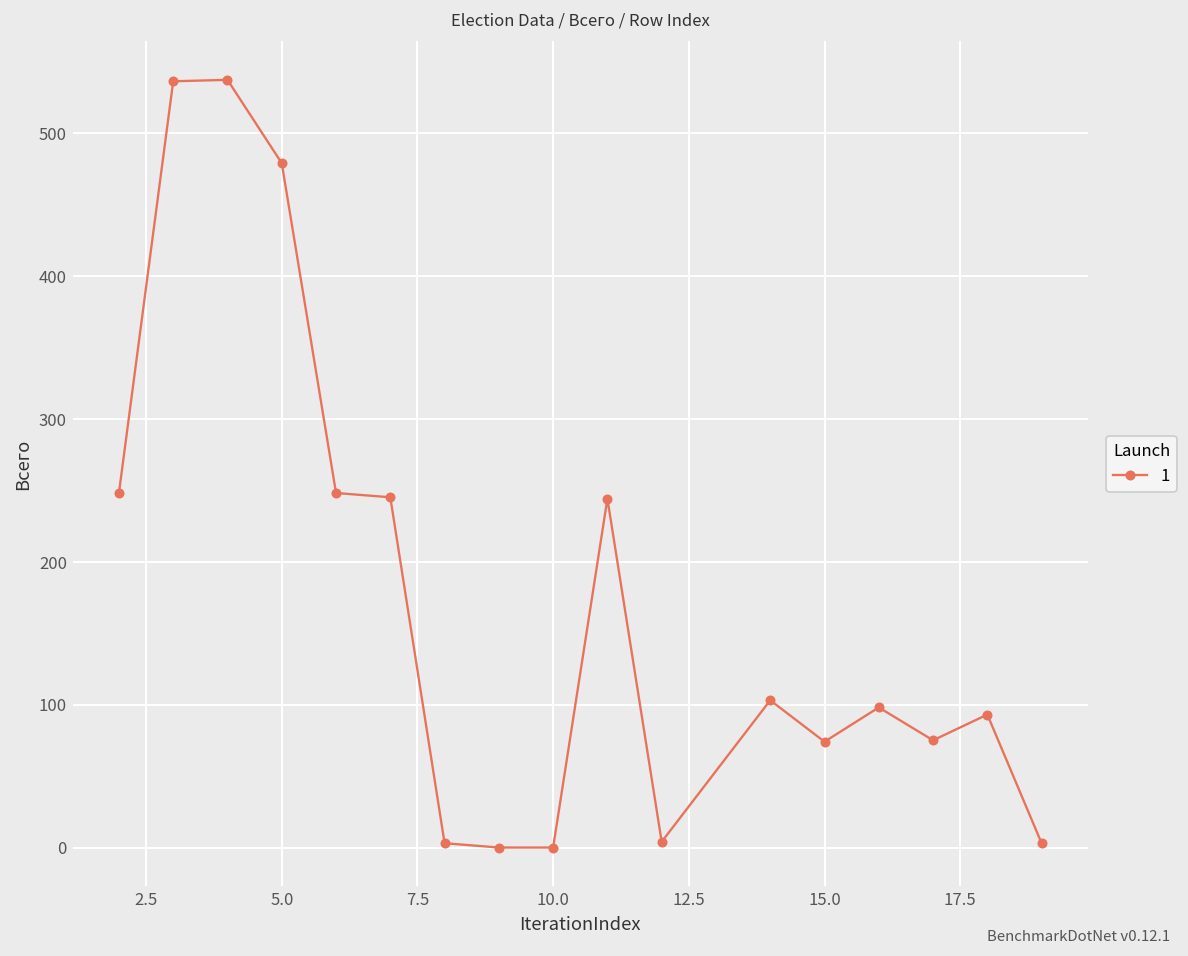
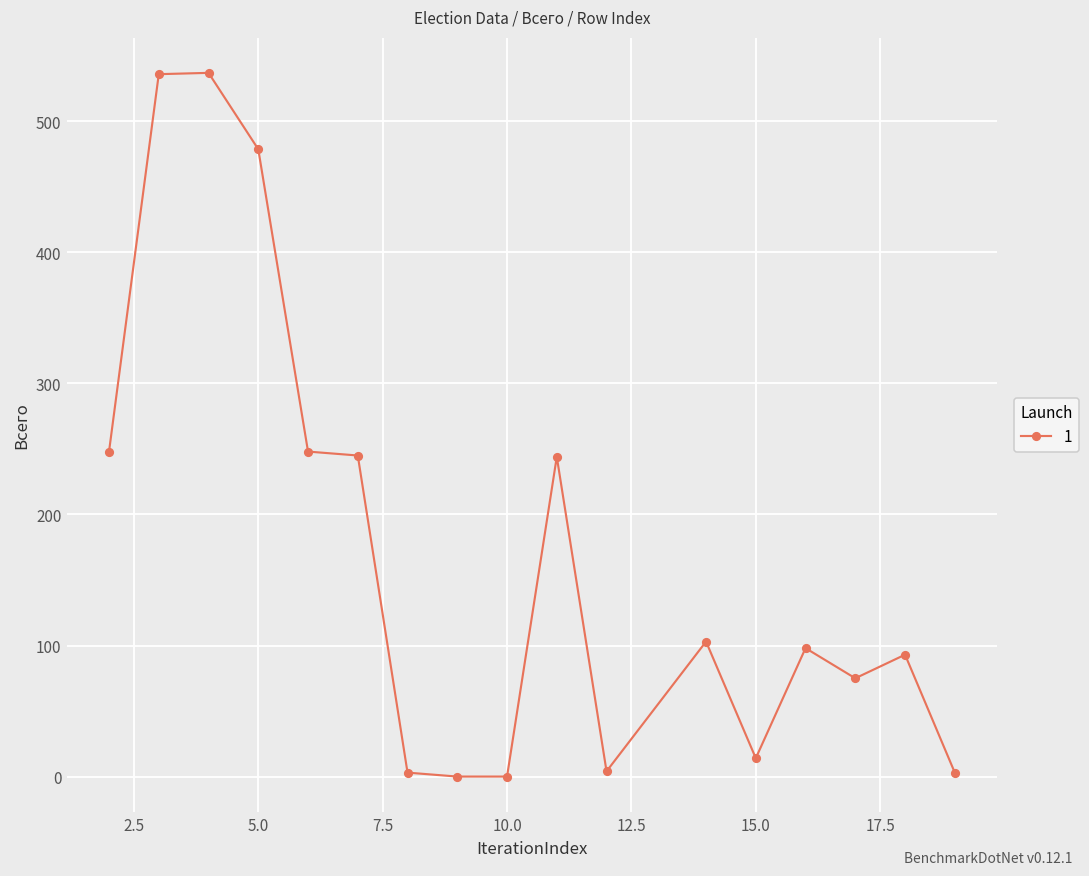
  {
    "5.0": 479,
    "10.0": 0,
-   "15.0": 74
+   "15.0": 14
  }
